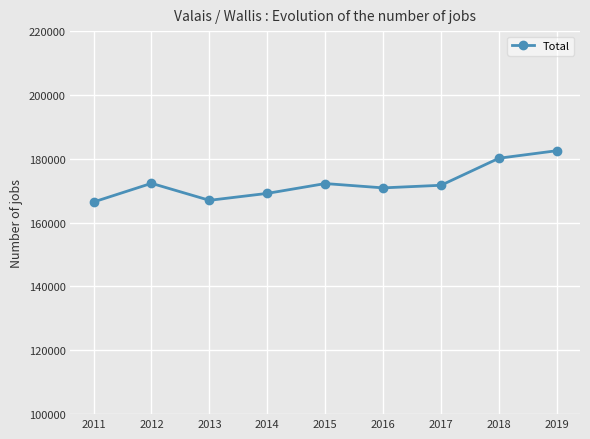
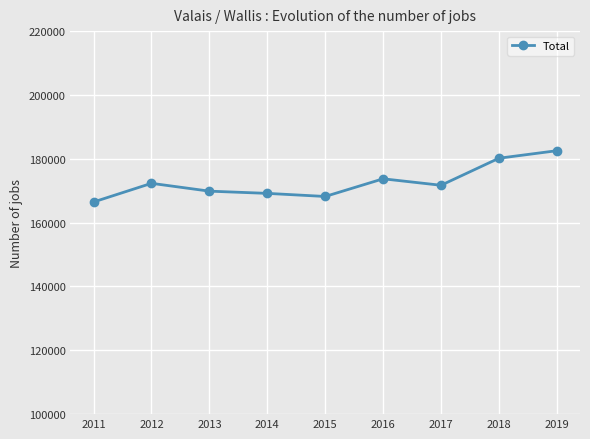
  {
    "2011": 166000,
    "2012": 172000,
-   "2013": 167000,
+   "2013": 170000,
    "2014": 169000,
-   "2015": 172000,
-   "2016": 171000,
+   "2015": 168000,
+   "2016": 174000,
    "2017": 172000,
    "2018": 180000,
    "2019": 183000
  }
